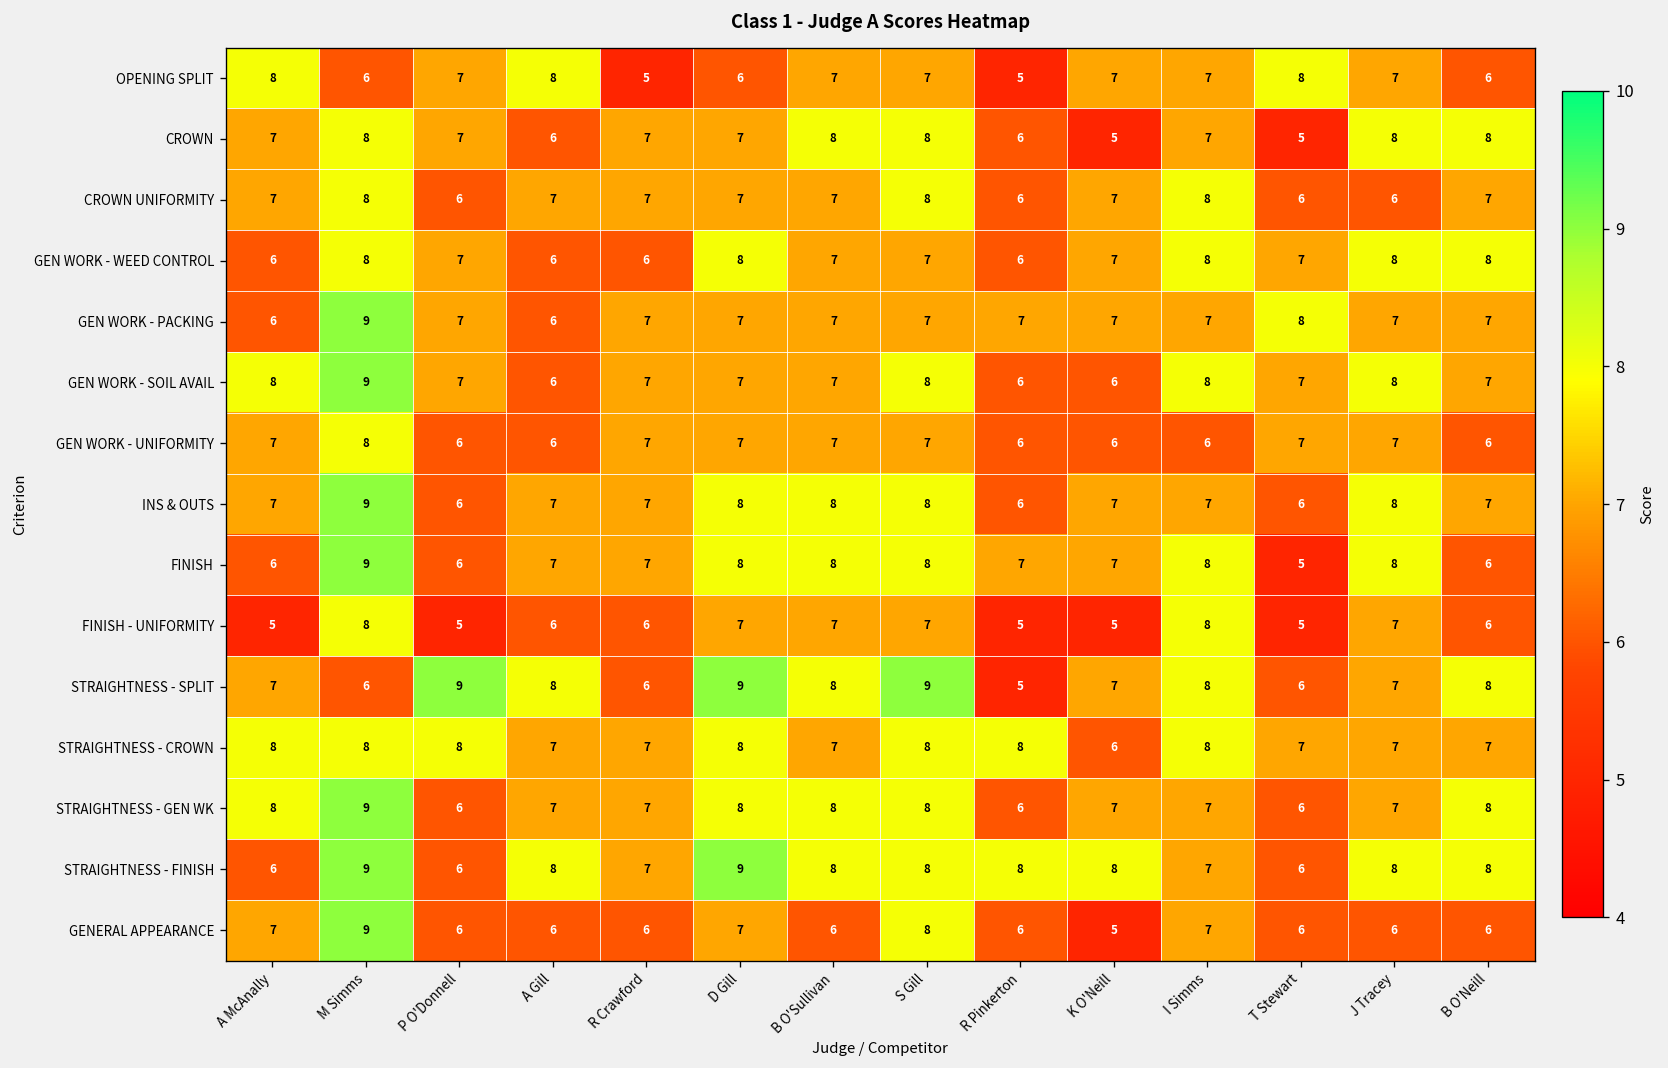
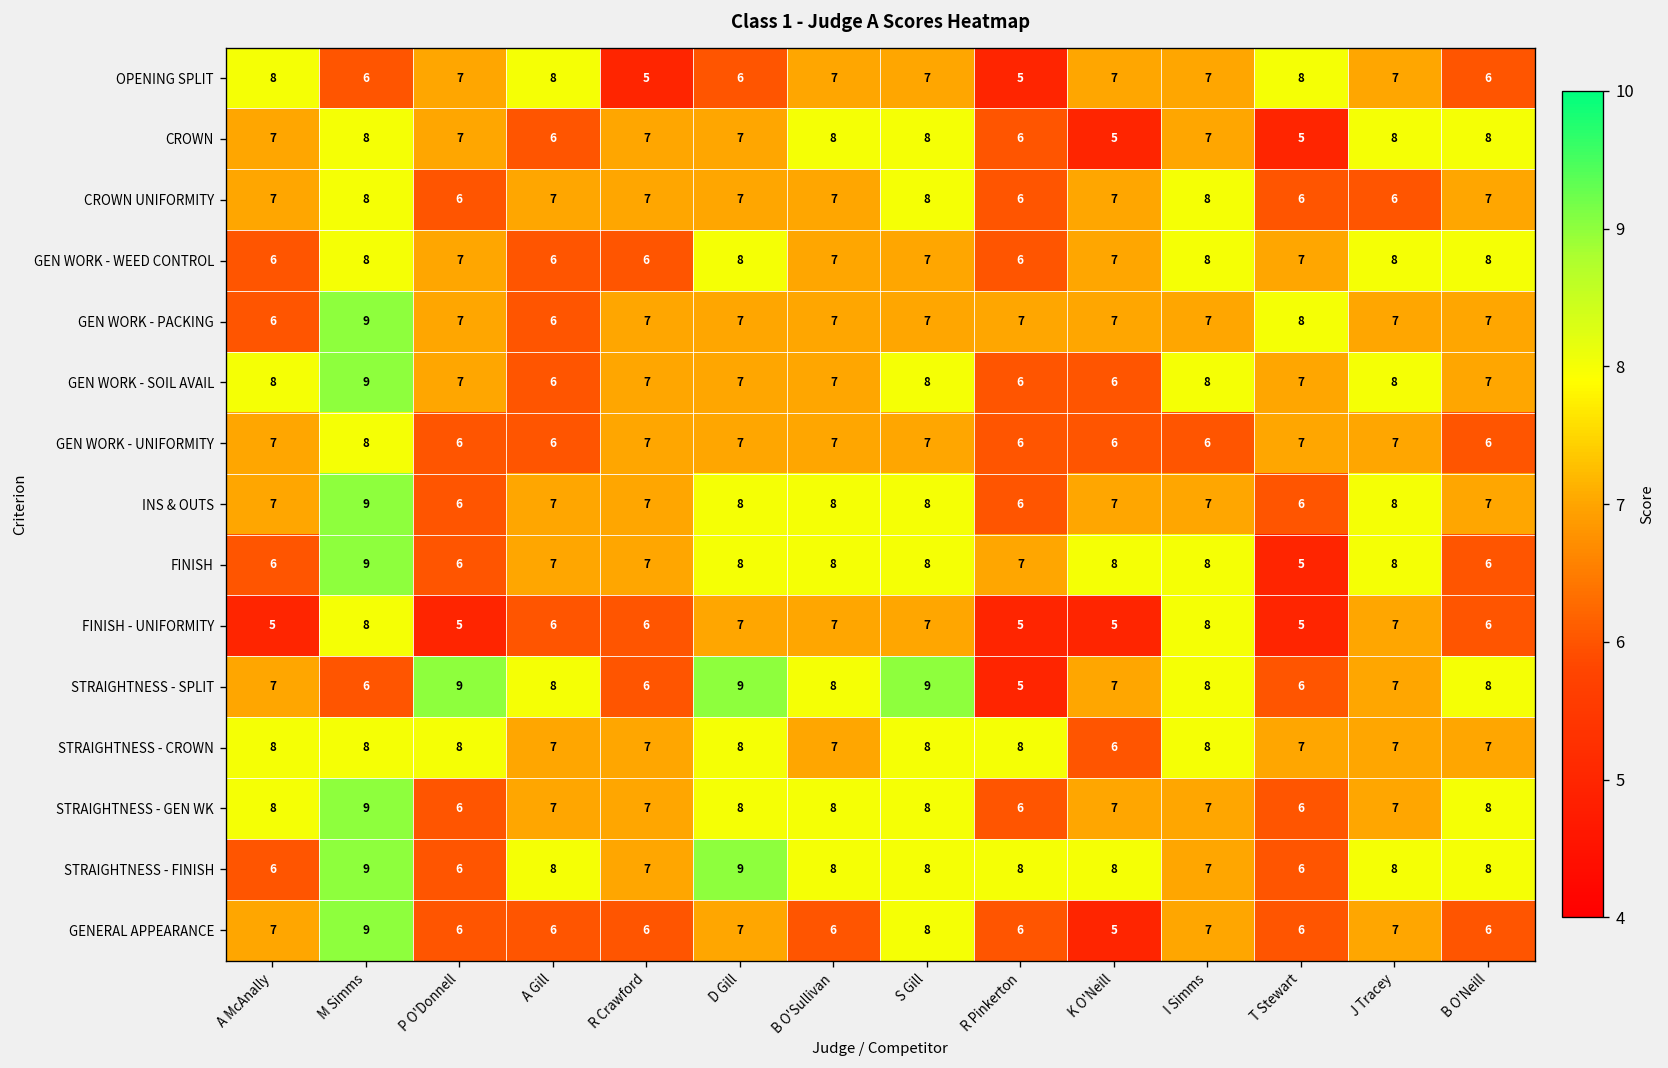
  {
    "FINISH": {
      "A McAnally": 6,
      "M Simms": 9,
      "P O'Donnell": 6,
      "A Gill": 7,
      "R Crawford": 7,
      "D Gill": 8,
      "B O'Sullivan": 8,
      "S Gill": 8,
      "R Pinkerton": 7,
-     "K O'Neill": 7,
+     "K O'Neill": 8,
      "I Simms": 8,
      "T Stewart": 5,
      "J Tracey": 8,
      "B O'Neill": 6
    },
    "GENERAL APPEARANCE": {
      "A McAnally": 7,
      "M Simms": 9,
      "P O'Donnell": 6,
      "A Gill": 6,
      "R Crawford": 6,
      "D Gill": 7,
      "B O'Sullivan": 6,
      "S Gill": 8,
      "R Pinkerton": 6,
      "K O'Neill": 5,
      "I Simms": 7,
      "T Stewart": 6,
-     "J Tracey": 6,
+     "J Tracey": 7,
      "B O'Neill": 6
    }
  }
